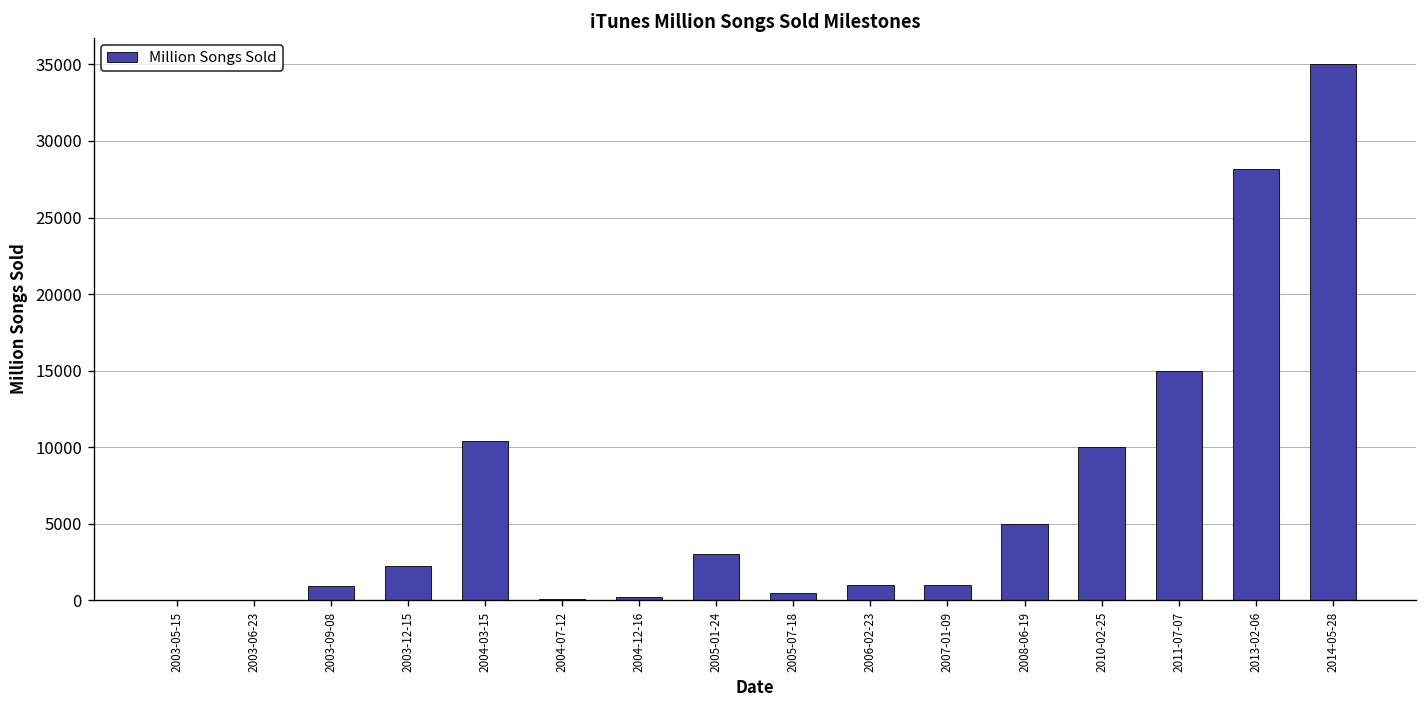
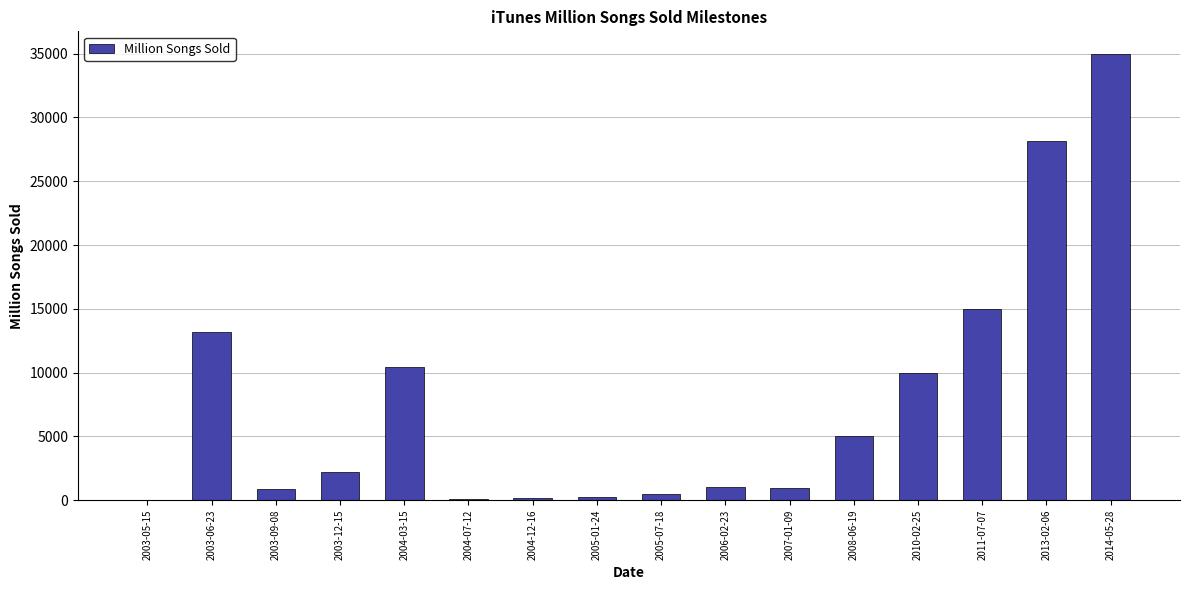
  {
-   "2003-06-23": 0,
+   "2003-06-23": 13200,
    "2003-09-08": 900,
    "2003-12-15": 2200,
    "2004-03-15": 10400,
    "2004-12-16": 200,
-   "2005-01-24": 3000,
+   "2005-01-24": 300,
    "2005-07-18": 500,
    "2006-02-23": 1000,
    "2007-01-09": 1000,
    "2008-06-19": 5000,
    "2010-02-25": 10000,
    "2011-07-07": 15000,
    "2013-02-06": 28200,
    "2014-05-28": 35000
  }
